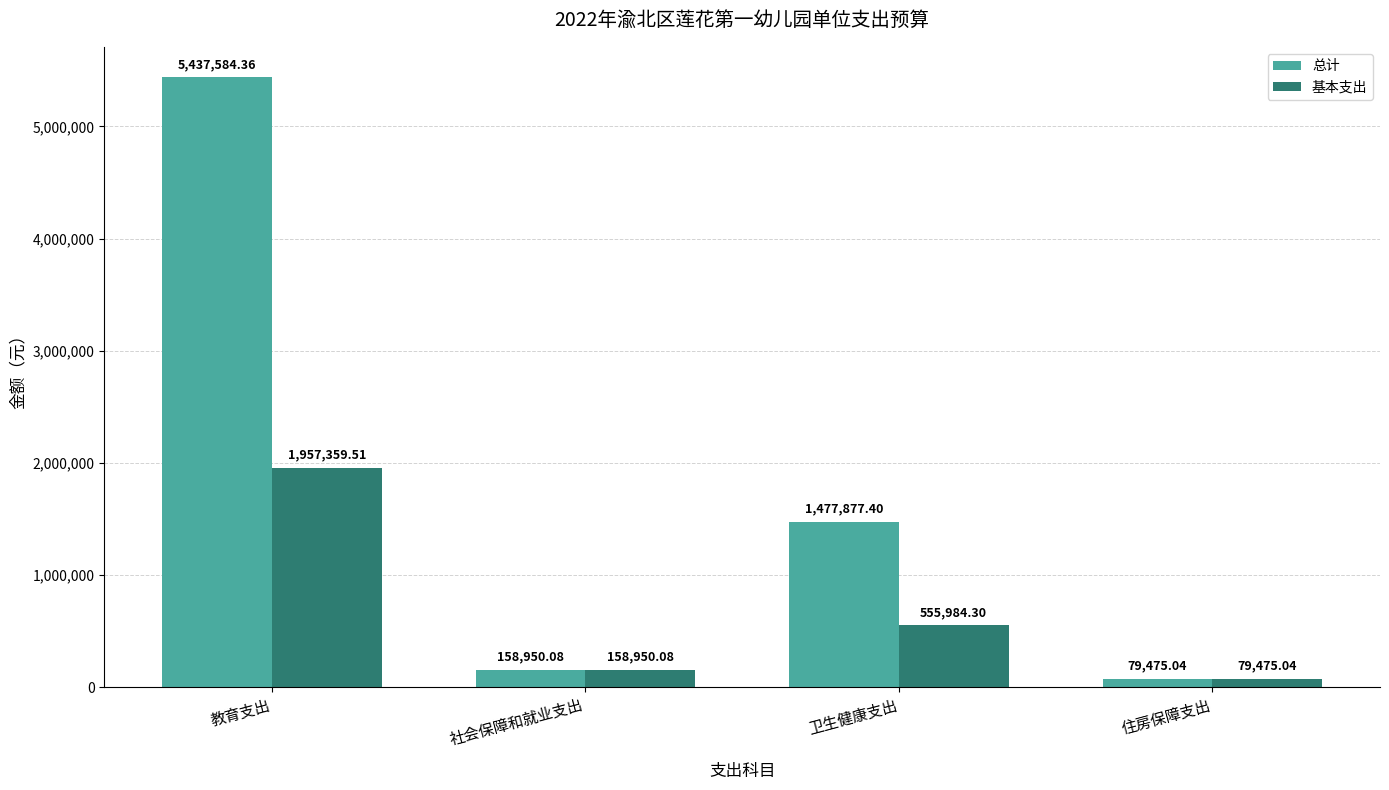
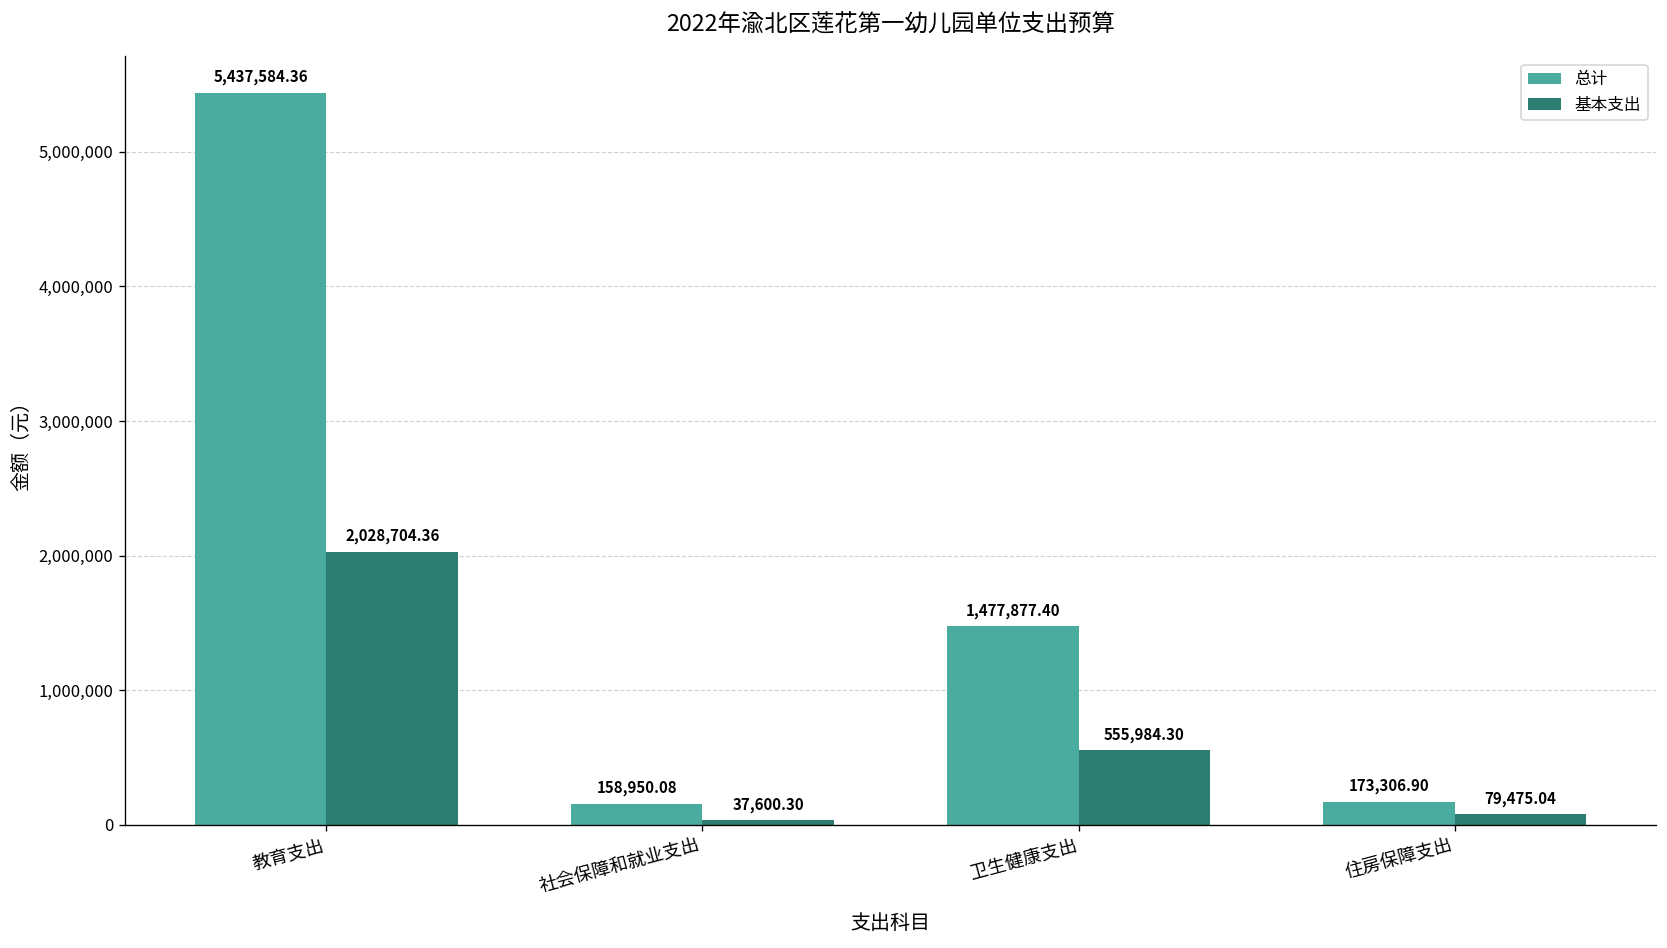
  {
    "总计": {
      "教育支出": "5,437,584.36",
      "社会保障和就业支出": "158,950.08",
      "卫生健康支出": "1,477,877.40",
-     "住房保障支出": "79,475.04"
+     "住房保障支出": "173,306.90"
    },
    "基本支出": {
-     "教育支出": "1,957,359.51",
-     "社会保障和就业支出": "158,950.08",
+     "教育支出": "2,028,704.36",
+     "社会保障和就业支出": "37,600.30",
      "卫生健康支出": "555,984.30",
      "住房保障支出": "79,475.04"
    }
  }
